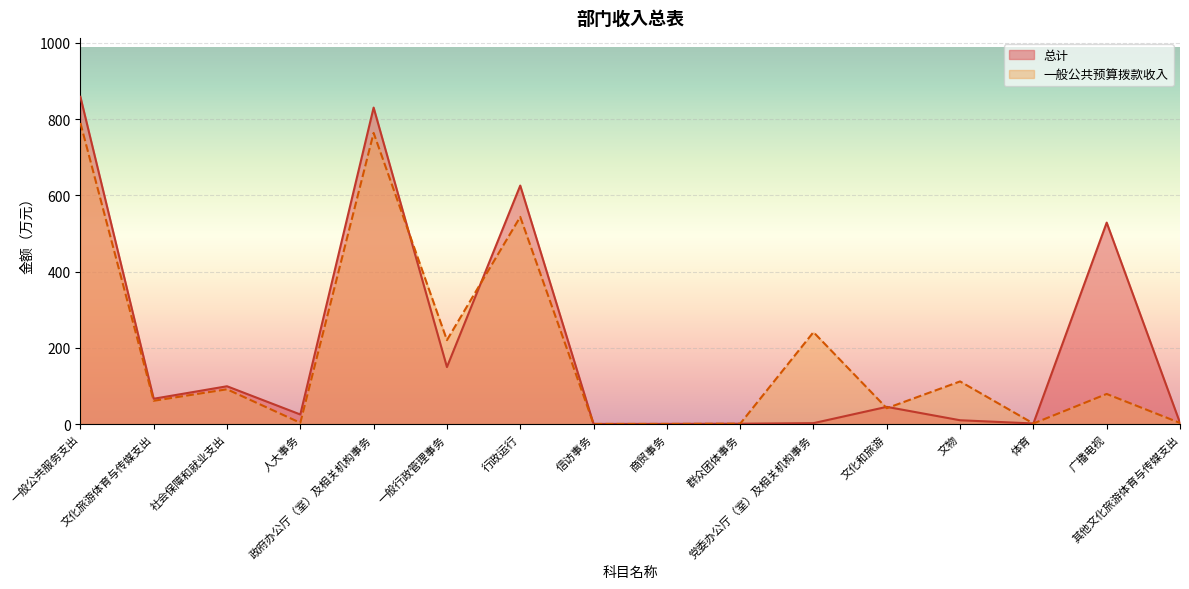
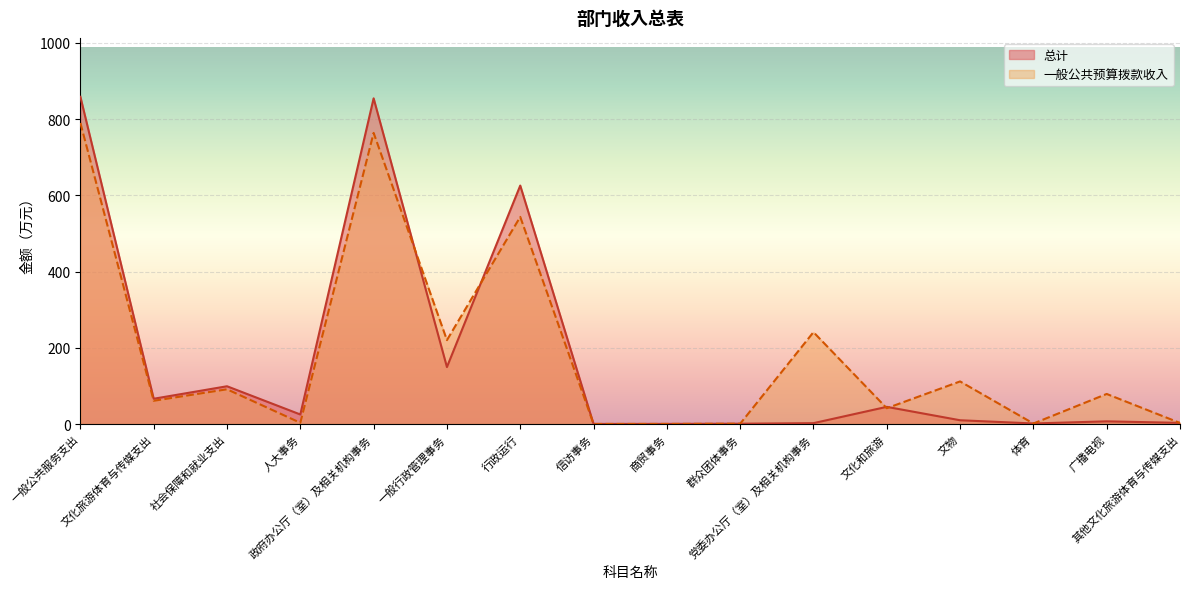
  {
    "总计": {
      "一般公共服务支出": 860,
      "社会保障和就业支出": 100,
      "人大事务": 30,
-     "政府办公厅（室）及相关机构事务": 830,
+     "政府办公厅（室）及相关机构事务": 850,
      "一般行政管理事务": 150,
      "行政运行": 630,
      "党委办公厅（室）及相关机构事务": 0,
      "文物": 10,
-     "广播电视": 530
+     "广播电视": 10
    },
    "一般公共预算拨款收入": {
      "一般公共服务支出": 790,
      "社会保障和就业支出": 90,
      "人大事务": 0,
      "政府办公厅（室）及相关机构事务": 760,
      "一般行政管理事务": 220,
      "行政运行": 540,
      "党委办公厅（室）及相关机构事务": 240,
      "文物": 110,
      "广播电视": 80
    }
  }
